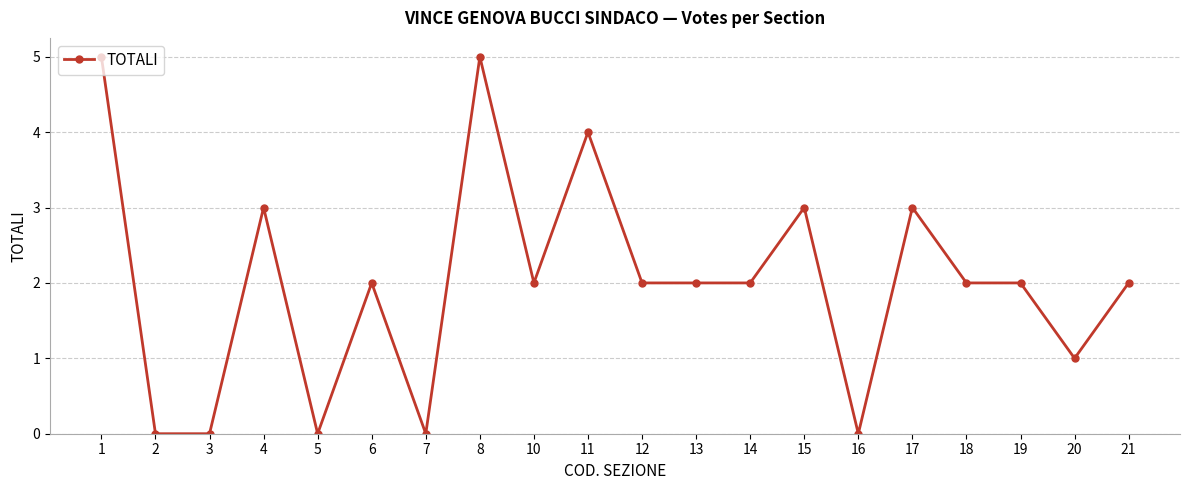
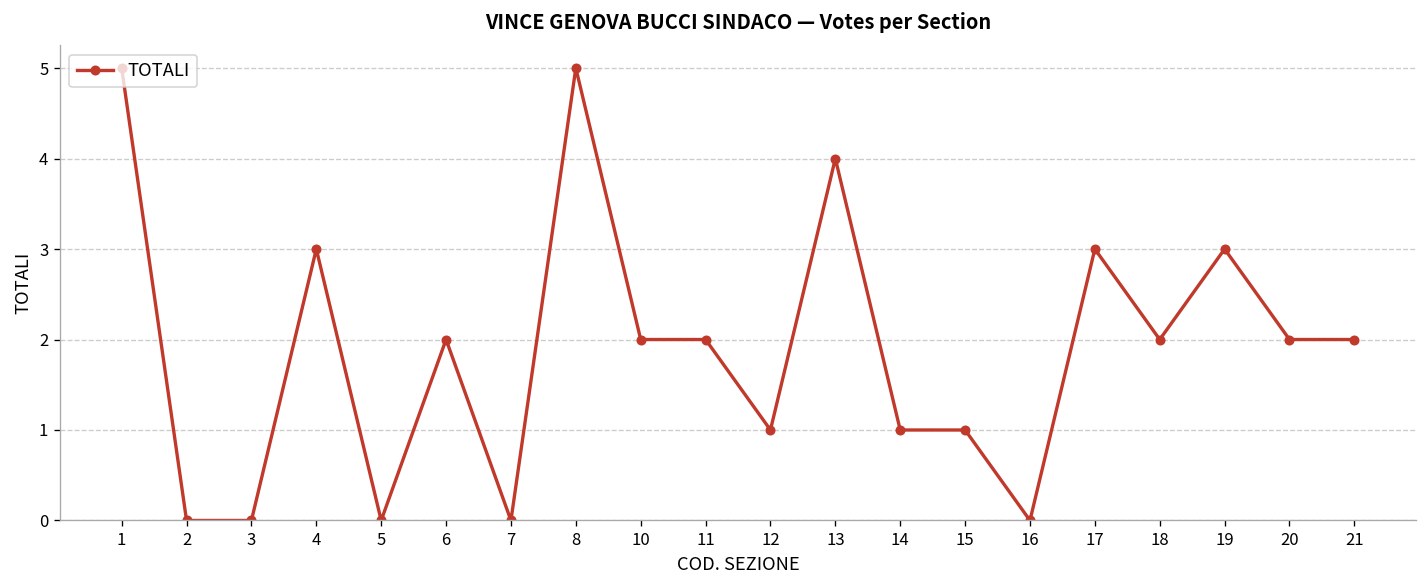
  {
    "2": 0,
    "3": 0,
    "4": 3,
    "5": 0,
    "6": 2,
    "7": 0,
    "8": 5,
    "10": 2,
-   "11": 4,
-   "12": 2,
-   "13": 2,
-   "14": 2,
-   "15": 3,
+   "11": 2,
+   "12": 1,
+   "13": 4,
+   "14": 1,
+   "15": 1,
    "16": 0,
    "17": 3,
    "18": 2,
-   "19": 2,
-   "20": 1,
+   "19": 3,
+   "20": 2,
    "21": 2
  }
